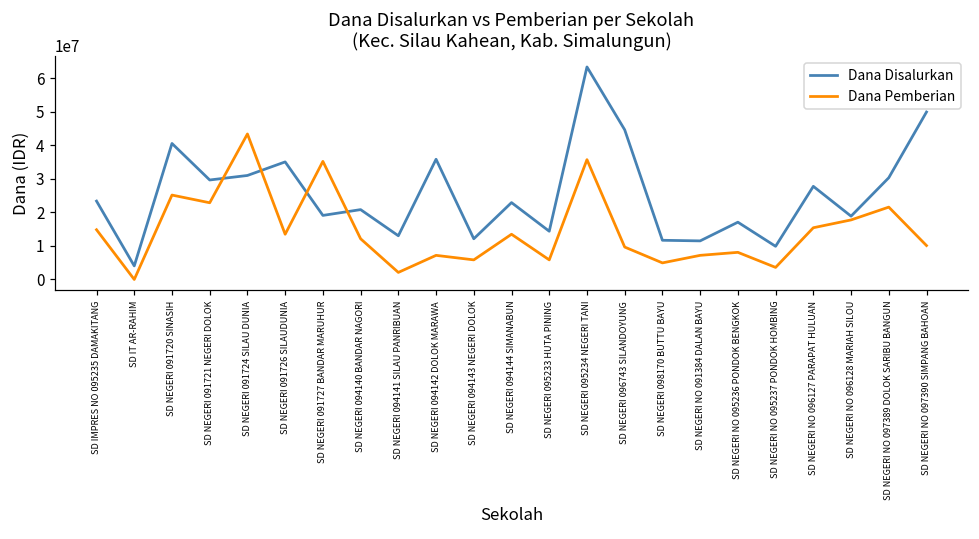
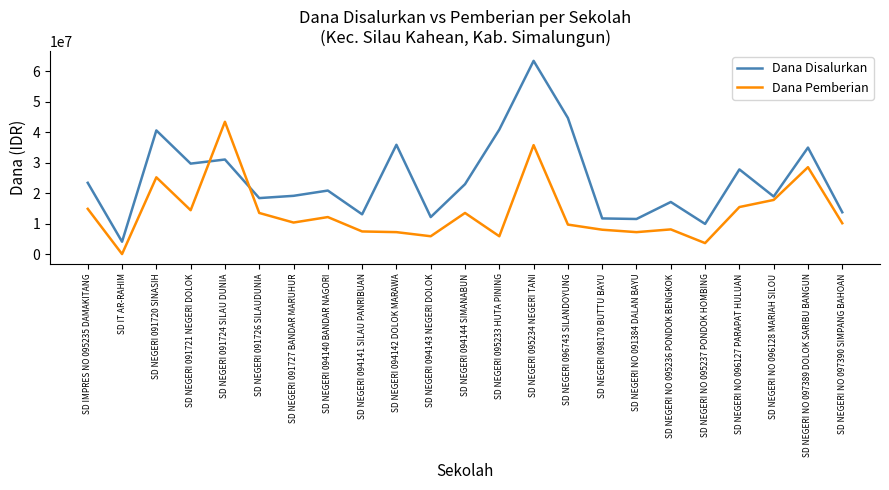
  {
    "Dana Disalurkan": {
      "SD IMPRES NO 095235 DAMAKITANG": 23000000,
      "SD IT AR-RAHIM": 4000000,
      "SD NEGERI 091720 SINASIH": 41000000,
      "SD NEGERI 091721 NEGERI DOLOK": 30000000,
      "SD NEGERI 091724 SILAU DUNIA": 31000000,
-     "SD NEGERI 091726 SILAUDUNIA": 35000000,
+     "SD NEGERI 091726 SILAUDUNIA": 18000000,
      "SD NEGERI 091727 BANDAR MARUHUR": 19000000,
      "SD NEGERI 094140 BANDAR NAGORI": 21000000,
      "SD NEGERI 094141 SILAU PANRIBUAN": 13000000,
      "SD NEGERI 094142 DOLOK MARAWA": 36000000,
      "SD NEGERI 094143 NEGERI DOLOK": 12000000,
      "SD NEGERI 094144 SIMANABUN": 23000000,
-     "SD NEGERI 095233 HUTA PINING": 14000000,
+     "SD NEGERI 095233 HUTA PINING": 41000000,
      "SD NEGERI 095234 NEGERI TANI": 63000000,
      "SD NEGERI 096743 SILANDOYUNG": 45000000,
      "SD NEGERI 098170 BUTTU BAYU": 12000000,
      "SD NEGERI NO 091384 DALAN BAYU": 12000000,
      "SD NEGERI NO 095236 PONDOK BENGKOK": 17000000,
      "SD NEGERI NO 095237 PONDOK HOMBING": 10000000,
      "SD NEGERI NO 096127 PARAPAT HULUAN": 28000000,
      "SD NEGERI NO 096128 MARIAH SILOU": 19000000,
-     "SD NEGERI NO 097389 DOLOK SARIBU BANGUN": 30000000,
-     "SD NEGERI NO 097390 SIMPANG BAHOAN": 50000000
+     "SD NEGERI NO 097389 DOLOK SARIBU BANGUN": 35000000,
+     "SD NEGERI NO 097390 SIMPANG BAHOAN": 14000000
    },
    "Dana Pemberian": {
      "SD IMPRES NO 095235 DAMAKITANG": 15000000,
      "SD IT AR-RAHIM": 0,
      "SD NEGERI 091720 SINASIH": 25000000,
-     "SD NEGERI 091721 NEGERI DOLOK": 23000000,
+     "SD NEGERI 091721 NEGERI DOLOK": 14000000,
      "SD NEGERI 091724 SILAU DUNIA": 43000000,
      "SD NEGERI 091726 SILAUDUNIA": 14000000,
-     "SD NEGERI 091727 BANDAR MARUHUR": 35000000,
+     "SD NEGERI 091727 BANDAR MARUHUR": 10000000,
      "SD NEGERI 094140 BANDAR NAGORI": 12000000,
-     "SD NEGERI 094141 SILAU PANRIBUAN": 2000000,
+     "SD NEGERI 094141 SILAU PANRIBUAN": 7000000,
      "SD NEGERI 094142 DOLOK MARAWA": 7000000,
      "SD NEGERI 094143 NEGERI DOLOK": 6000000,
      "SD NEGERI 094144 SIMANABUN": 14000000,
      "SD NEGERI 095233 HUTA PINING": 6000000,
      "SD NEGERI 095234 NEGERI TANI": 36000000,
      "SD NEGERI 096743 SILANDOYUNG": 10000000,
-     "SD NEGERI 098170 BUTTU BAYU": 5000000,
+     "SD NEGERI 098170 BUTTU BAYU": 8000000,
      "SD NEGERI NO 091384 DALAN BAYU": 7000000,
      "SD NEGERI NO 095236 PONDOK BENGKOK": 8000000,
      "SD NEGERI NO 095237 PONDOK HOMBING": 4000000,
      "SD NEGERI NO 096127 PARAPAT HULUAN": 15000000,
      "SD NEGERI NO 096128 MARIAH SILOU": 18000000,
-     "SD NEGERI NO 097389 DOLOK SARIBU BANGUN": 22000000,
+     "SD NEGERI NO 097389 DOLOK SARIBU BANGUN": 29000000,
      "SD NEGERI NO 097390 SIMPANG BAHOAN": 10000000
    }
  }
